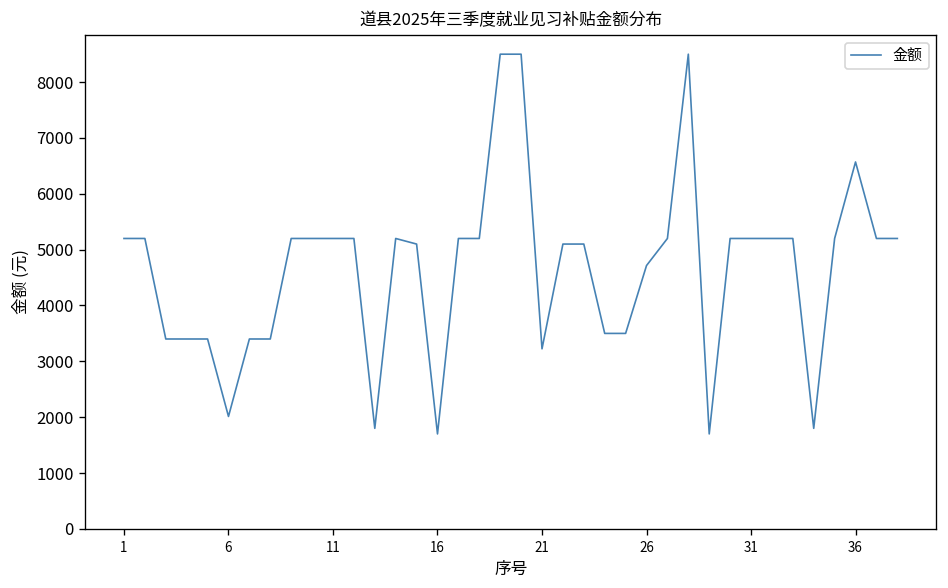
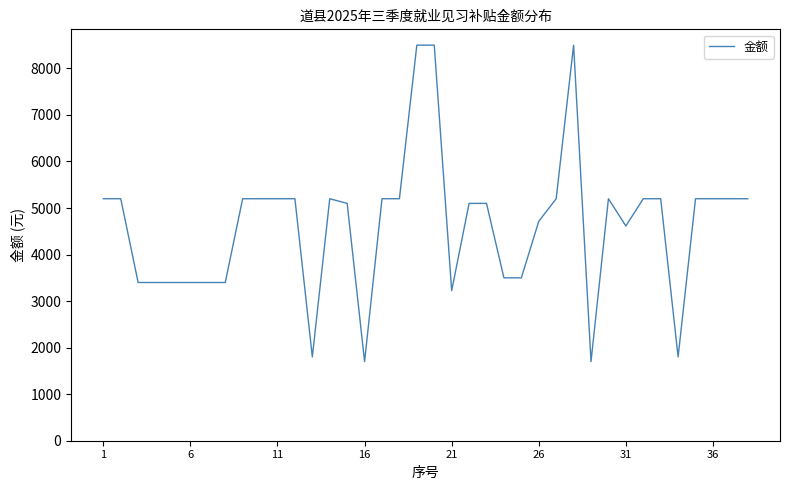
  {
    "1": 5200,
-   "6": 2000,
+   "6": 3400,
    "11": 5200,
    "16": 1700,
    "21": 3200,
    "26": 4700,
-   "31": 5200,
-   "36": 6600
+   "31": 4600,
+   "36": 5200
  }
